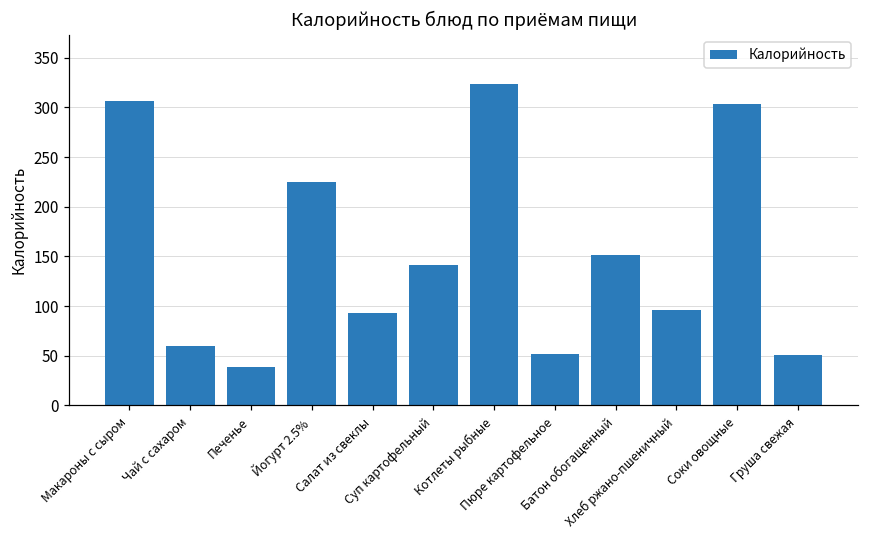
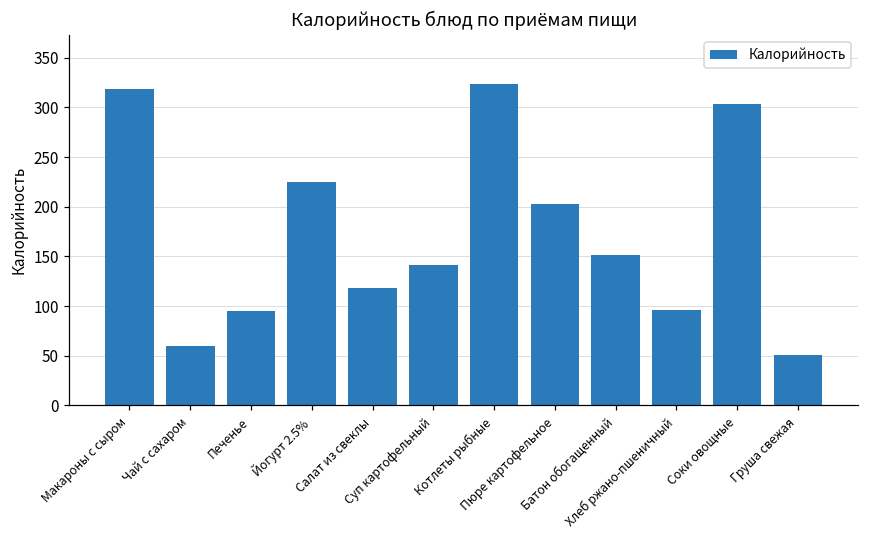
  {
-   "Макароны с сыром": 310,
+   "Макароны с сыром": 320,
    "Чай с сахаром": 60,
-   "Печенье": 40,
+   "Печенье": 100,
    "Йогурт 2.5%": 230,
-   "Салат из свеклы": 90,
+   "Салат из свеклы": 120,
    "Суп картофельный": 140,
    "Котлеты рыбные": 320,
-   "Пюре картофельное": 50,
+   "Пюре картофельное": 200,
    "Батон обогащенный": 150,
    "Хлеб ржано-пшеничный": 100,
    "Соки овощные": 300,
    "Груша свежая": 50
  }
